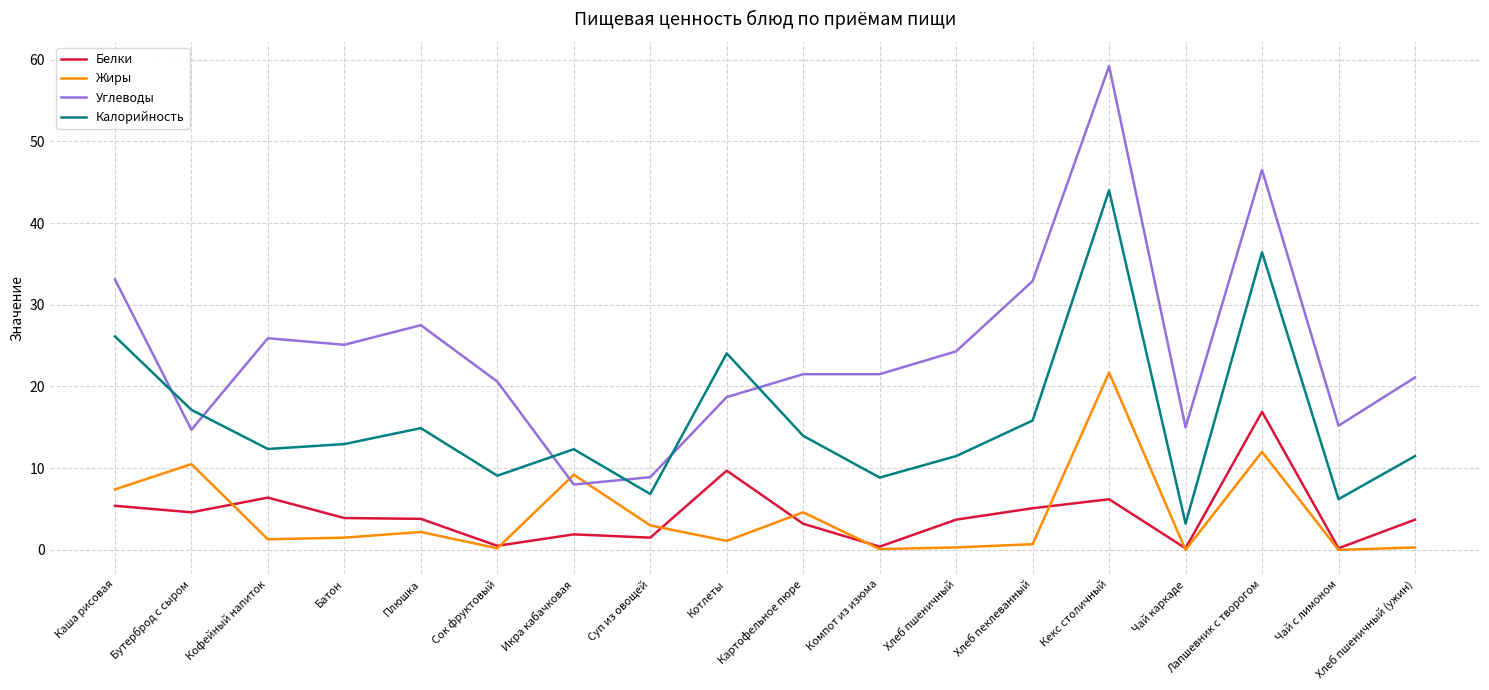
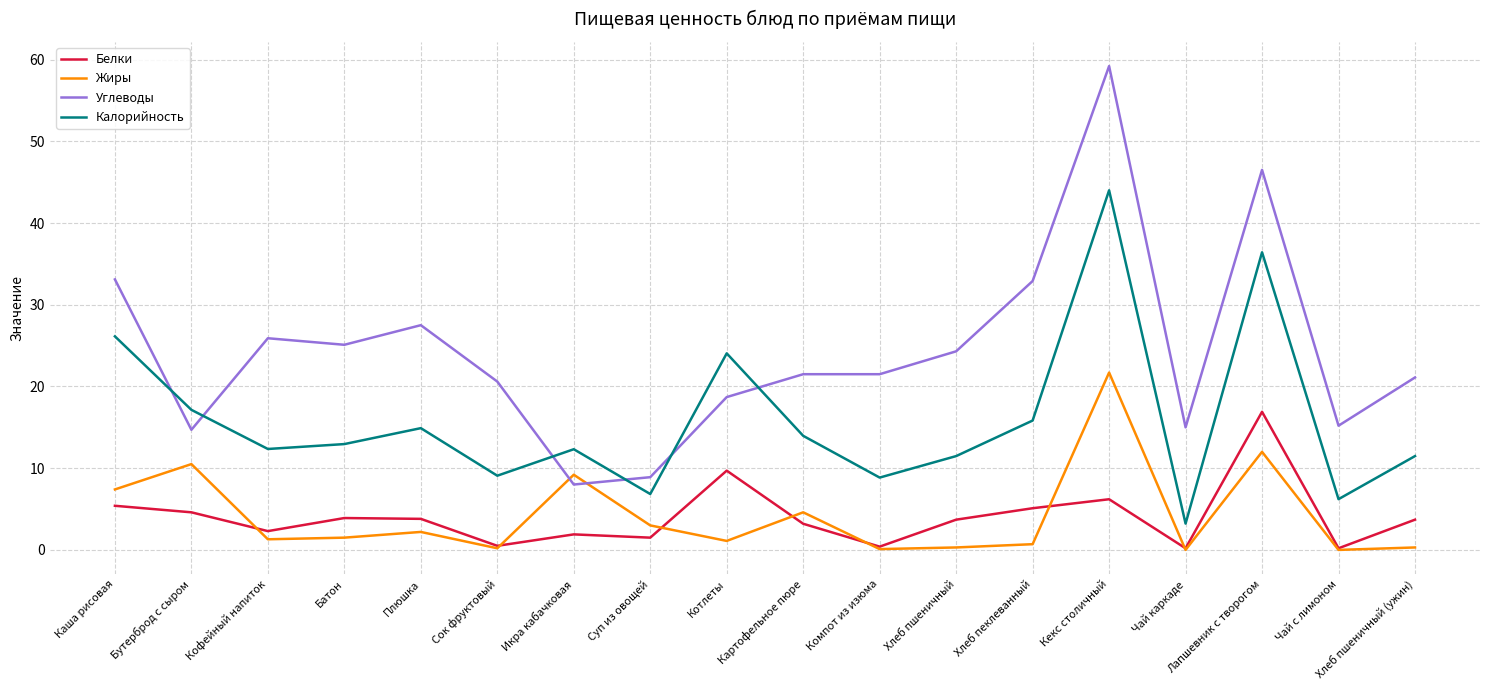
  {
    "Белки": {
      "Каша рисовая": 5,
      "Бутерброд с сыром": 5,
-     "Кофейный напиток": 6,
+     "Кофейный напиток": 2,
      "Батон": 4,
      "Плюшка": 4,
      "Икра кабачковая": 2,
      "Суп из овощей": 2,
      "Котлеты": 10,
      "Картофельное пюре": 3,
      "Хлеб пшеничный": 4,
      "Хлеб пеклеванный": 5,
      "Кекс столичный": 6,
      "Лапшевник с творогом": 17,
      "Хлеб пшеничный (ужин)": 4
    },
    "Жиры": {
      "Каша рисовая": 7,
      "Бутерброд с сыром": 11,
      "Кофейный напиток": 1,
      "Батон": 2,
      "Плюшка": 2,
      "Икра кабачковая": 9,
      "Суп из овощей": 3,
      "Котлеты": 1,
      "Картофельное пюре": 5,
      "Хлеб пшеничный": 0,
      "Хлеб пеклеванный": 1,
      "Кекс столичный": 22,
      "Лапшевник с творогом": 12,
      "Хлеб пшеничный (ужин)": 0
    },
    "Углеводы": {
      "Каша рисовая": 33,
      "Бутерброд с сыром": 15,
      "Кофейный напиток": 26,
      "Батон": 25,
      "Плюшка": 28,
      "Сок фруктовый": 21,
      "Икра кабачковая": 8,
      "Суп из овощей": 9,
      "Котлеты": 19,
      "Картофельное пюре": 22,
      "Компот из изюма": 22,
      "Хлеб пшеничный": 24,
      "Хлеб пеклеванный": 33,
      "Кекс столичный": 59,
      "Чай каркаде": 15,
      "Лапшевник с творогом": 47,
      "Чай с лимоном": 15,
      "Хлеб пшеничный (ужин)": 21
    },
    "Калорийность": {
      "Каша рисовая": 26,
      "Бутерброд с сыром": 17,
      "Кофейный напиток": 12,
      "Батон": 13,
      "Плюшка": 15,
      "Сок фруктовый": 9,
      "Икра кабачковая": 12,
      "Суп из овощей": 7,
      "Котлеты": 24,
      "Картофельное пюре": 14,
      "Компот из изюма": 9,
      "Хлеб пшеничный": 11,
      "Хлеб пеклеванный": 16,
      "Кекс столичный": 44,
      "Чай каркаде": 3,
      "Лапшевник с творогом": 36,
      "Чай с лимоном": 6,
      "Хлеб пшеничный (ужин)": 11
    }
  }
